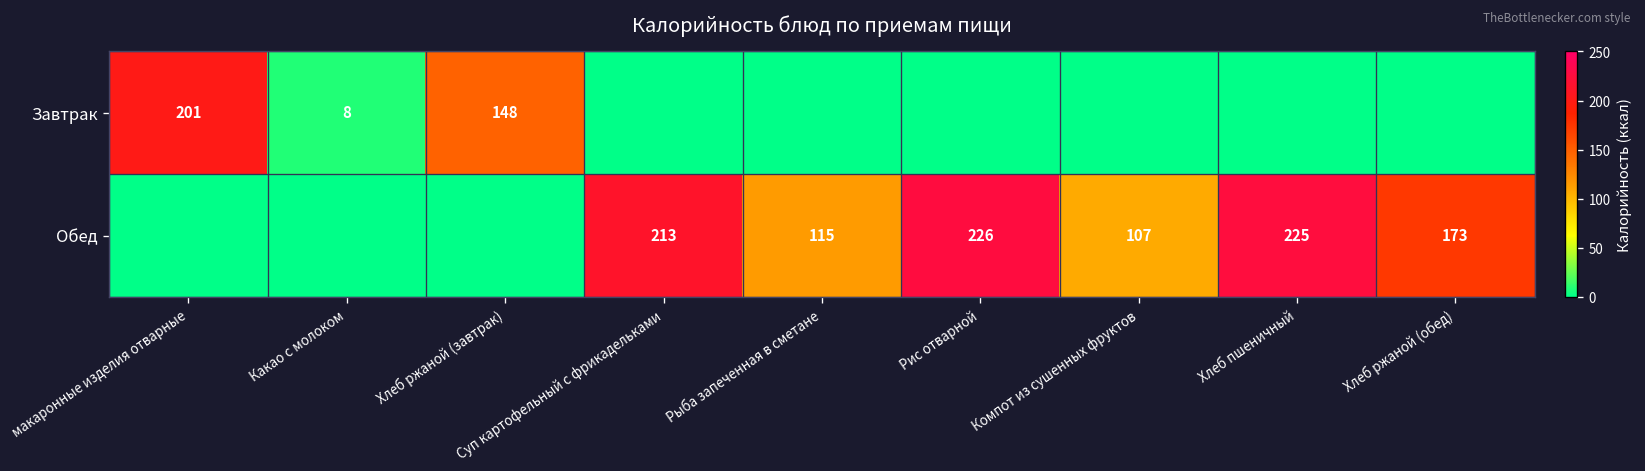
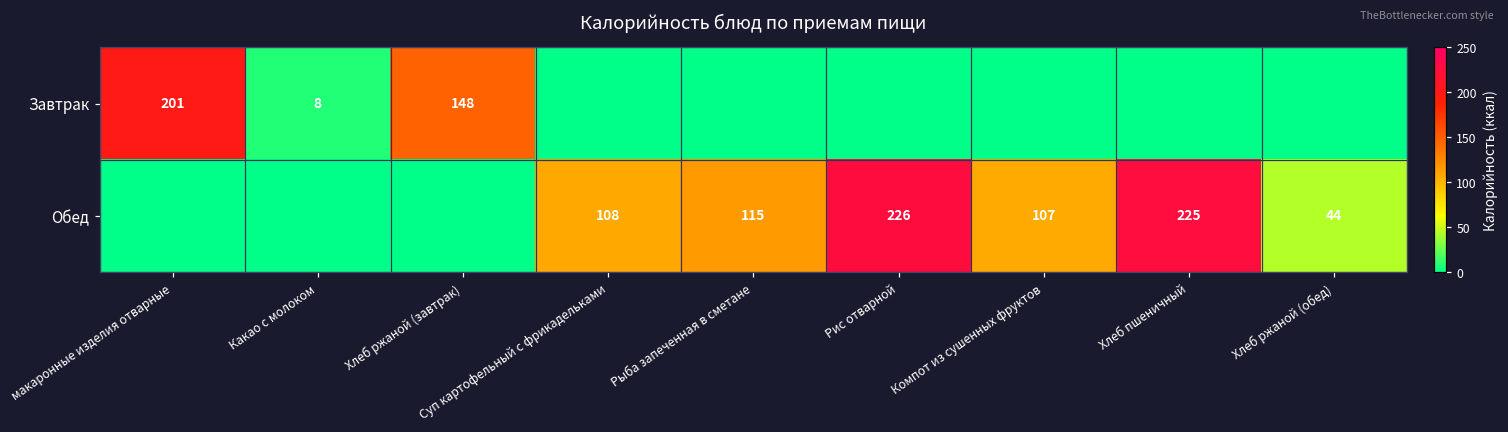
  {
    "Завтрак": {
      "макаронные изделия отварные": 201,
      "Какао с молоком": 8,
      "Хлеб ржаной (завтрак)": 148
    },
    "Обед": {
-     "Суп картофельный с фрикадельками": 213,
+     "Суп картофельный с фрикадельками": 108,
      "Рыба запеченная в сметане": 115,
      "Рис отварной": 226,
      "Компот из сушенных фруктов": 107,
      "Хлеб пшеничный": 225,
-     "Хлеб ржаной (обед)": 173
+     "Хлеб ржаной (обед)": 44
    }
  }
